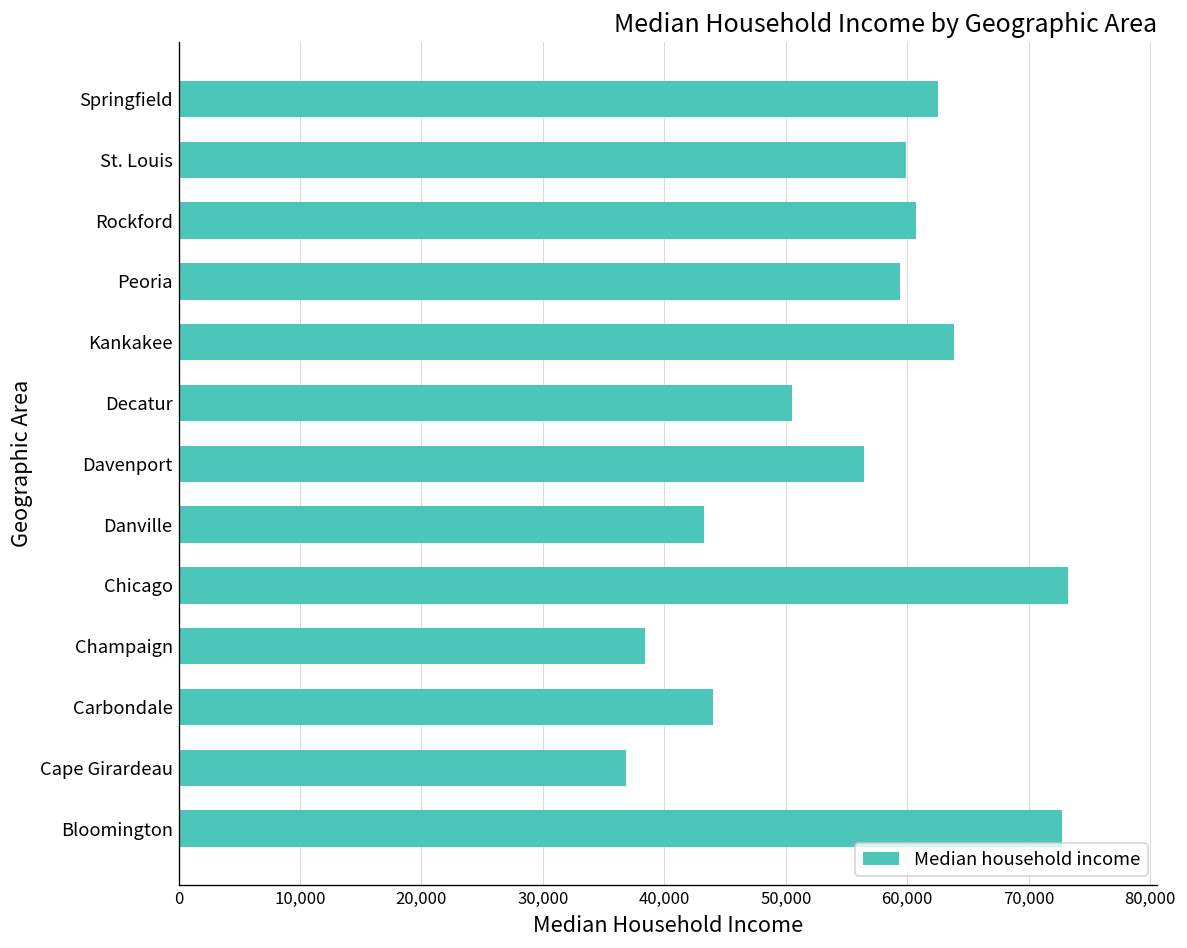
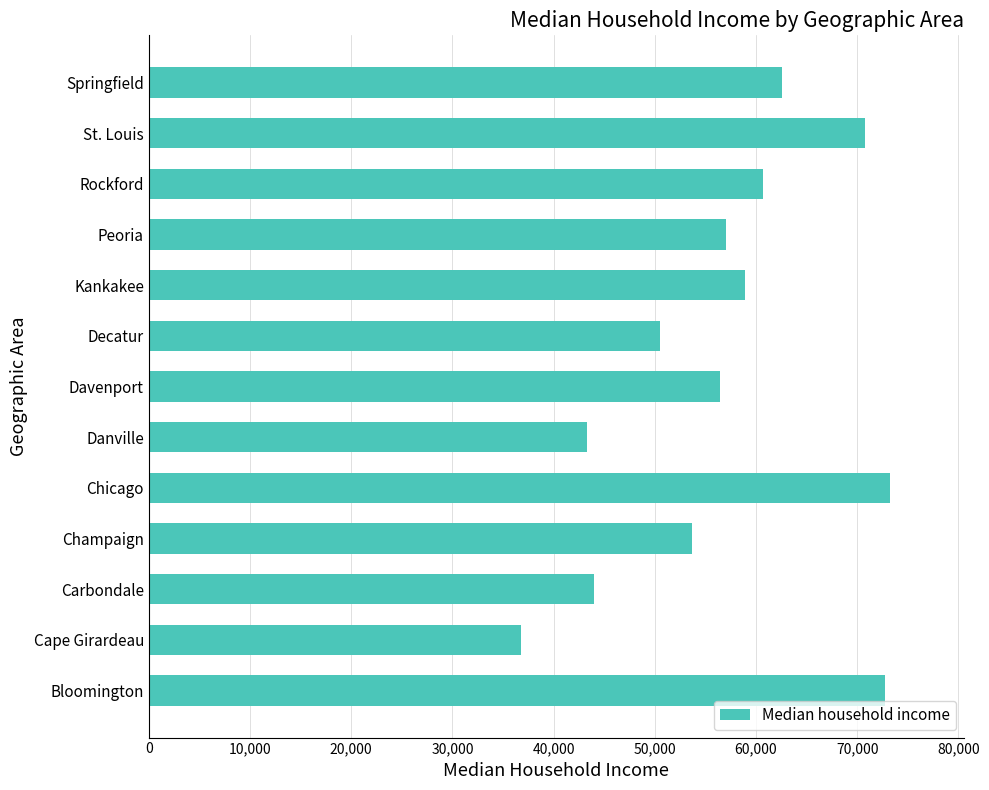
  {
    "Springfield": "62,500",
-   "St. Louis": "59,900",
+   "St. Louis": "70,800",
    "Rockford": "60,700",
-   "Peoria": "59,400",
-   "Kankakee": "63,900",
+   "Peoria": "57,000",
+   "Kankakee": "58,900",
    "Decatur": "50,500",
    "Davenport": "56,400",
    "Danville": "43,300",
    "Chicago": "73,200",
-   "Champaign": "38,400",
+   "Champaign": "53,600",
    "Carbondale": "44,000",
    "Cape Girardeau": "36,800",
    "Bloomington": "72,700"
  }
